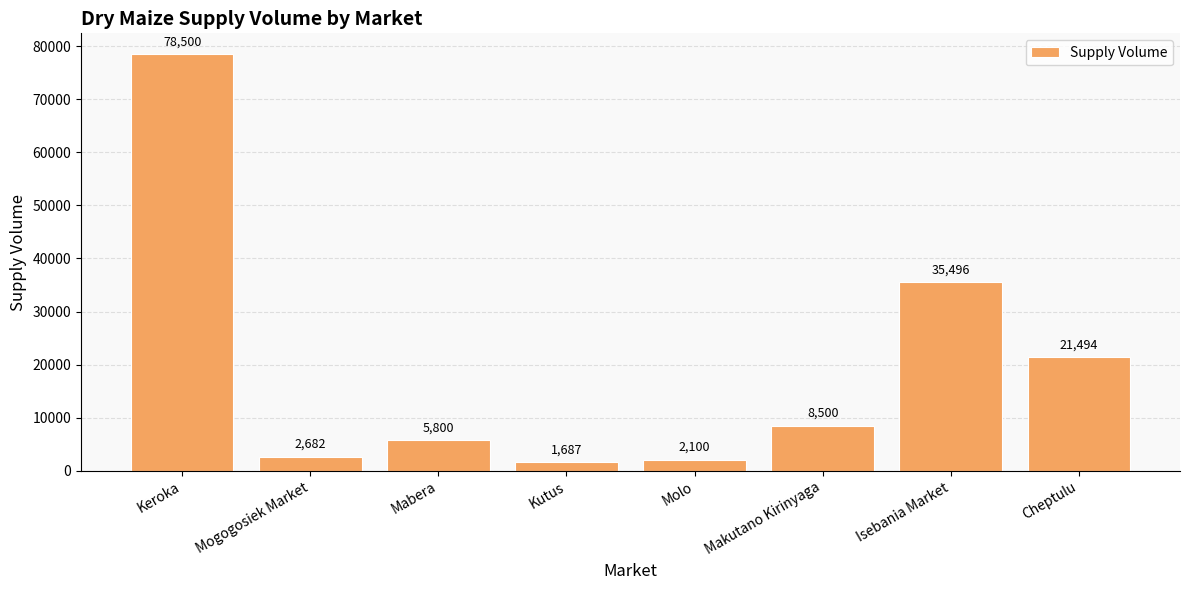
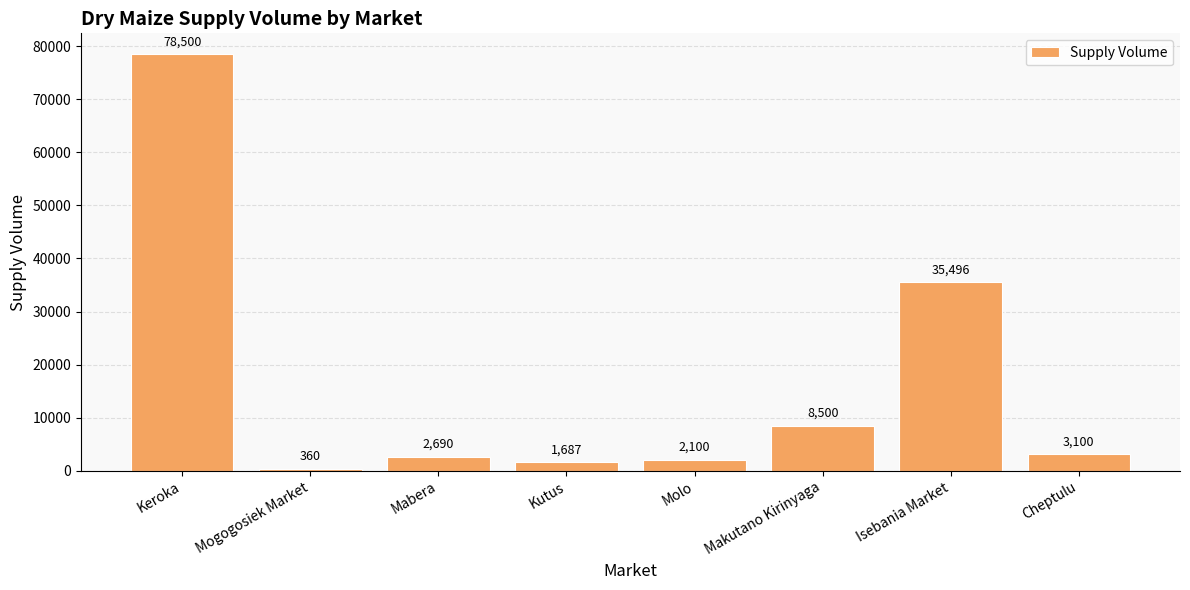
  {
    "Keroka": "78,500",
-   "Mogogosiek Market": "2,682",
-   "Mabera": "5,800",
+   "Mogogosiek Market": "360",
+   "Mabera": "2,690",
    "Kutus": "1,687",
    "Molo": "2,100",
    "Makutano Kirinyaga": "8,500",
    "Isebania Market": "35,496",
-   "Cheptulu": "21,494"
+   "Cheptulu": "3,100"
  }
